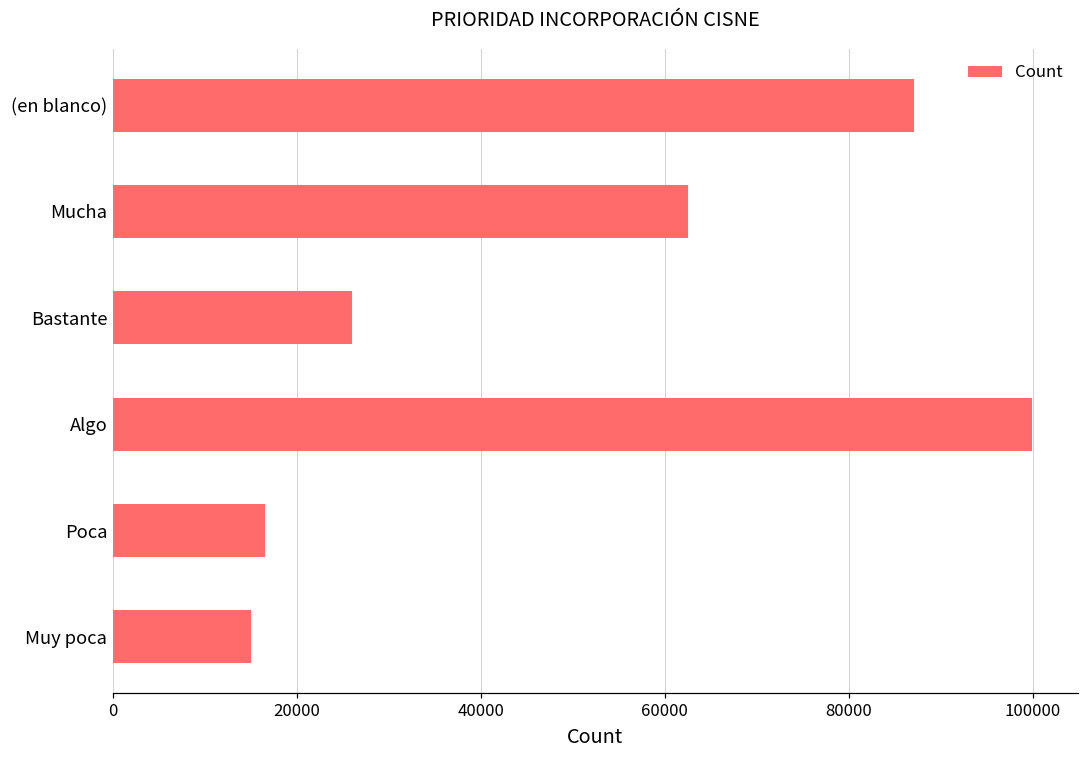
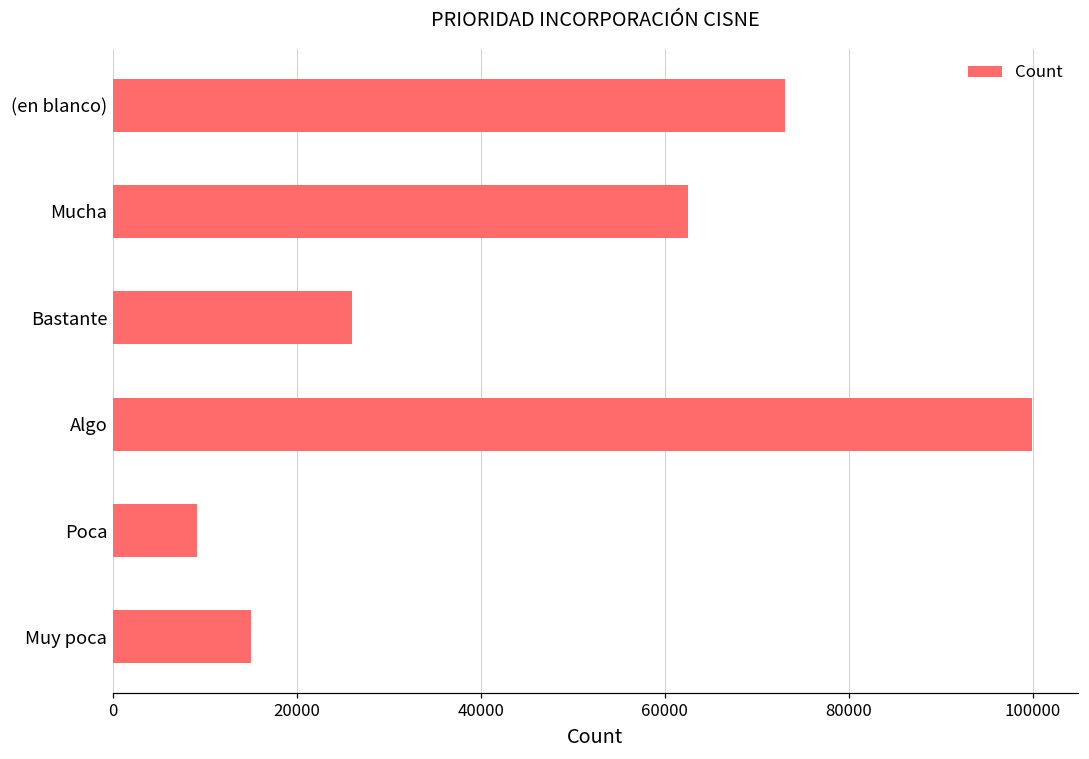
  {
-   "(en blanco)": 87000,
+   "(en blanco)": 73000,
    "Mucha": 62000,
    "Bastante": 26000,
    "Algo": 100000,
-   "Poca": 17000,
+   "Poca": 9000,
    "Muy poca": 15000
  }
